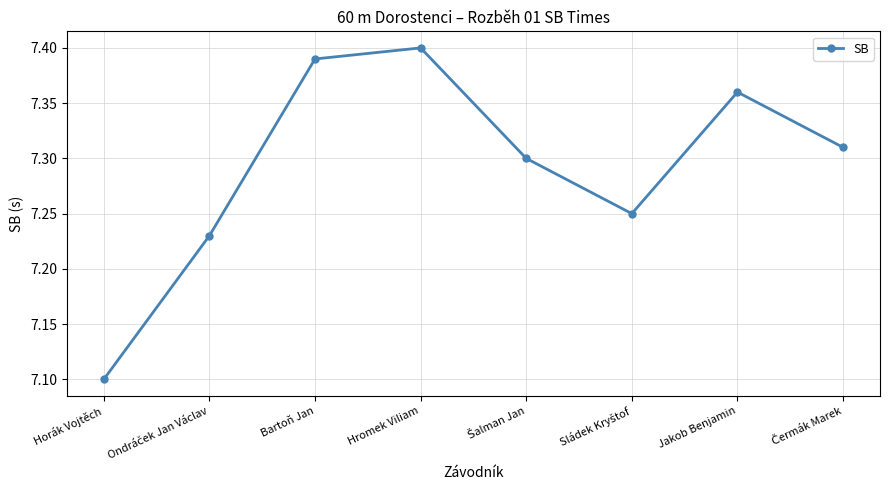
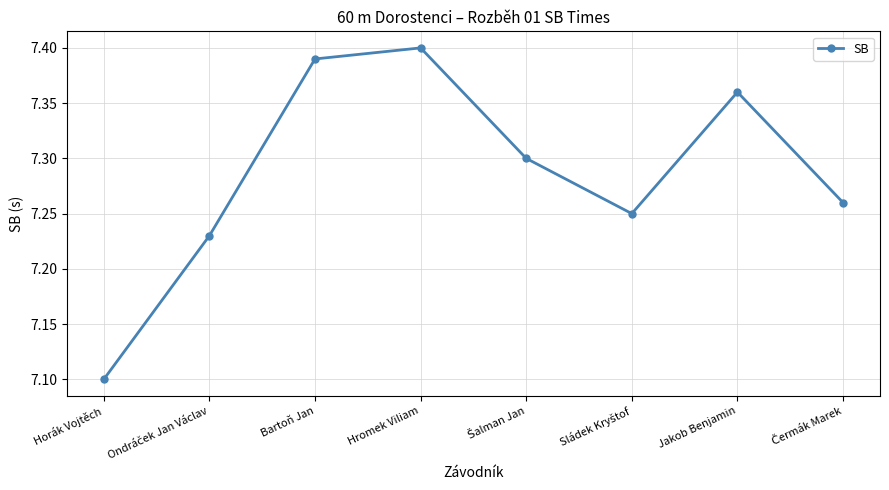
  {
    "Horák Vojtěch": 7.10,
    "Ondráček Jan Václav": 7.23,
    "Bartoň Jan": 7.39,
    "Hromek Viliam": 7.40,
    "Šalman Jan": 7.30,
    "Sládek Kryštof": 7.25,
    "Jakob Benjamin": 7.36,
-   "Čermák Marek": 7.31
+   "Čermák Marek": 7.26
  }
